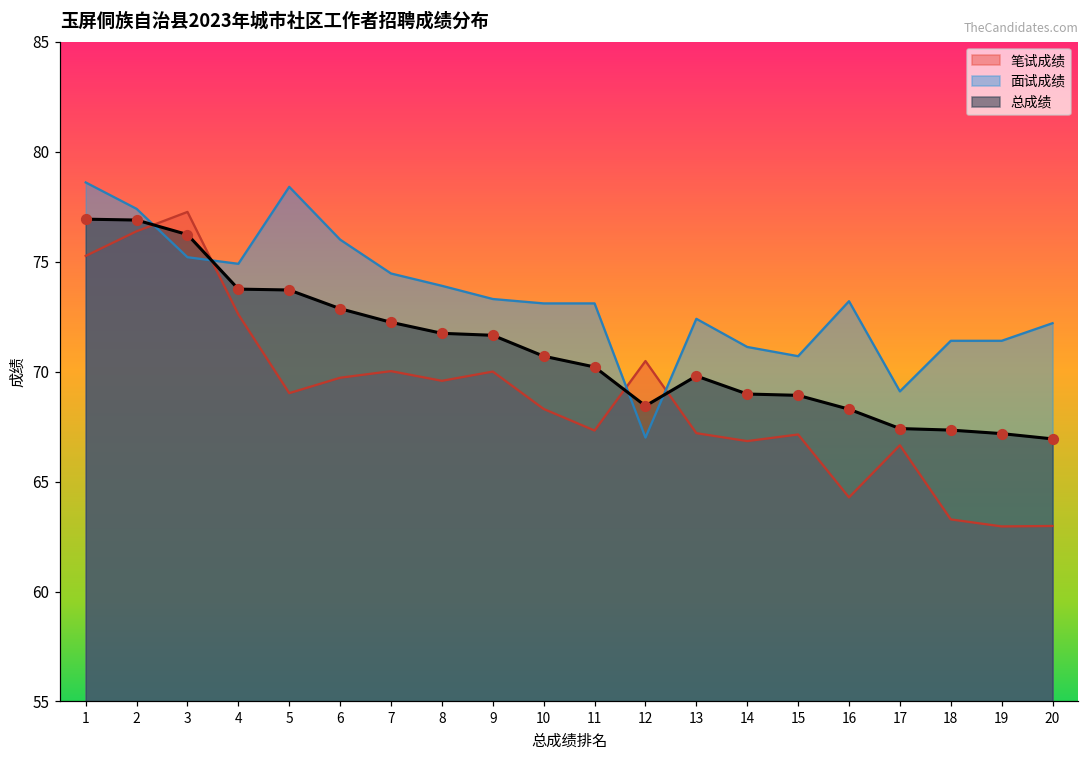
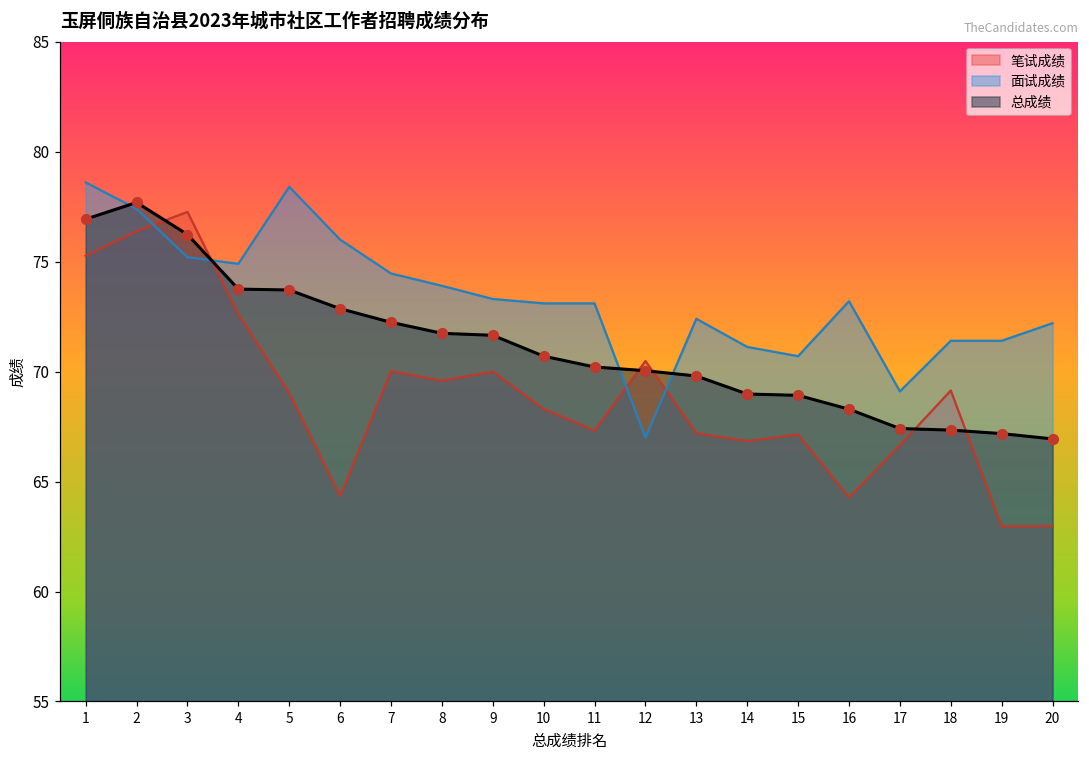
  {
    "笔试成绩": {
      "1": 75.3,
      "2": 76.4,
      "3": 77.3,
      "4": 72.6,
      "5": 69.0,
-     "6": 69.7,
+     "6": 64.3,
      "7": 70.0,
      "8": 69.6,
      "9": 70.0,
      "10": 68.3,
      "11": 67.3,
      "12": 70.5,
      "13": 67.2,
      "14": 66.8,
      "15": 67.1,
      "16": 64.3,
      "17": 66.7,
-     "18": 63.3,
+     "18": 69.1,
      "19": 63.0,
      "20": 63.0
    },
    "面试成绩": {
      "1": 78.6,
      "2": 77.4,
      "3": 75.2,
      "4": 74.9,
      "5": 78.4,
      "6": 76.0,
      "7": 74.5,
      "8": 73.9,
      "9": 73.3,
      "10": 73.1,
      "11": 73.1,
      "12": 67.0,
      "13": 72.4,
      "14": 71.1,
      "15": 70.7,
      "16": 73.2,
      "17": 69.1,
      "18": 71.4,
      "19": 71.4,
      "20": 72.2
    },
    "总成绩": {
      "1": 76.9,
-     "2": 76.9,
+     "2": 77.7,
      "3": 76.2,
      "4": 73.8,
      "5": 73.7,
      "6": 72.9,
      "7": 72.2,
      "8": 71.7,
      "9": 71.7,
      "10": 70.7,
      "11": 70.2,
-     "12": 68.4,
+     "12": 70.0,
      "13": 69.8,
      "14": 69.0,
      "15": 68.9,
      "16": 68.3,
      "17": 67.4,
      "18": 67.3,
      "19": 67.2,
      "20": 66.9
    }
  }
